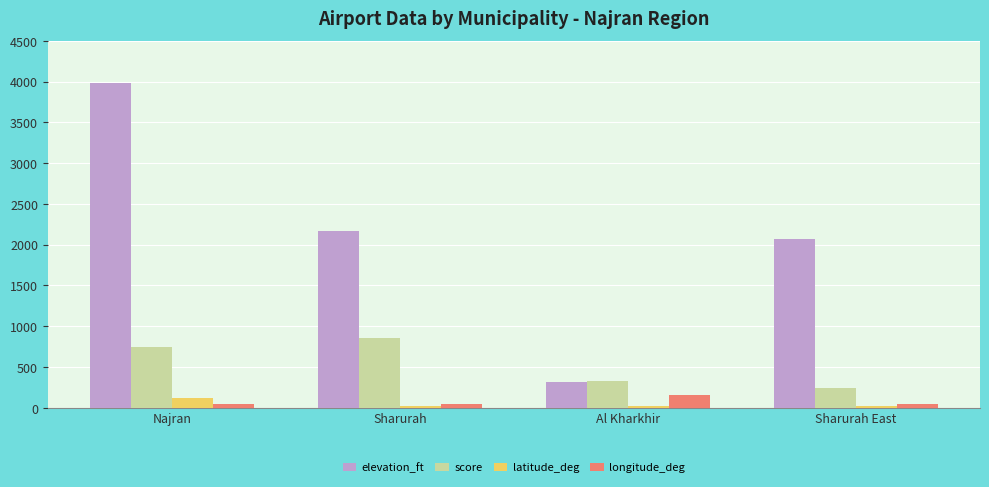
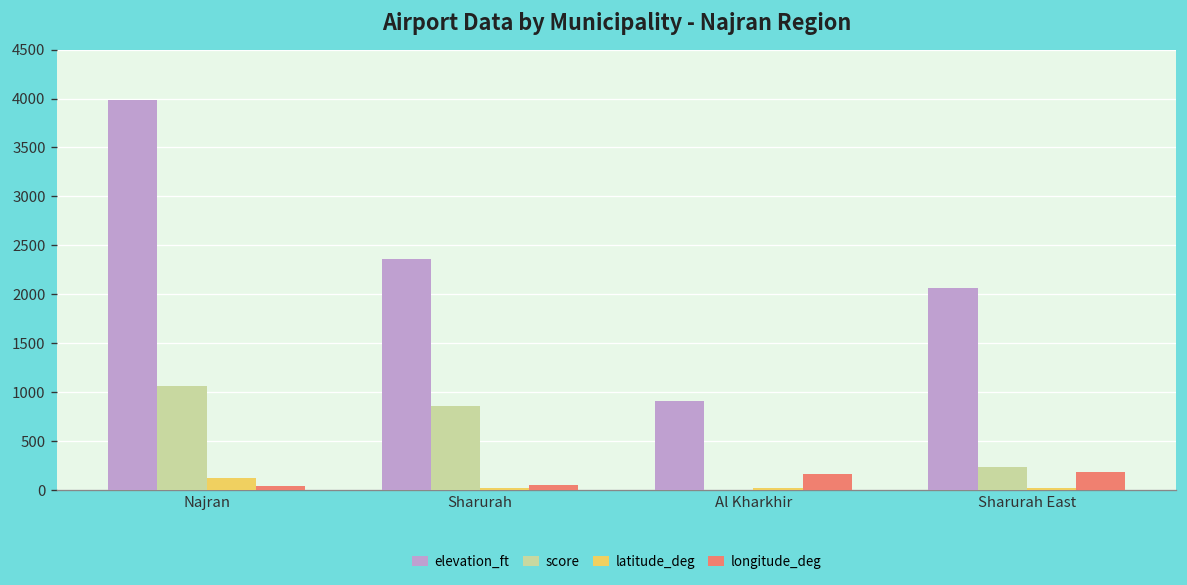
  {
    "elevation_ft": {
      "Najran": 4000,
-     "Sharurah": 2200,
-     "Al Kharkhir": 300,
+     "Sharurah": 2400,
+     "Al Kharkhir": 900,
      "Sharurah East": 2100
    },
    "score": {
-     "Najran": 800,
+     "Najran": 1100,
      "Sharurah": 900,
-     "Al Kharkhir": 300,
+     "Al Kharkhir": 0,
      "Sharurah East": 200
    },
    "latitude_deg": {
      "Najran": 100
    },
    "longitude_deg": {
      "Najran": 0,
      "Sharurah": 0,
      "Al Kharkhir": 200,
-     "Sharurah East": 0
+     "Sharurah East": 200
    }
  }
